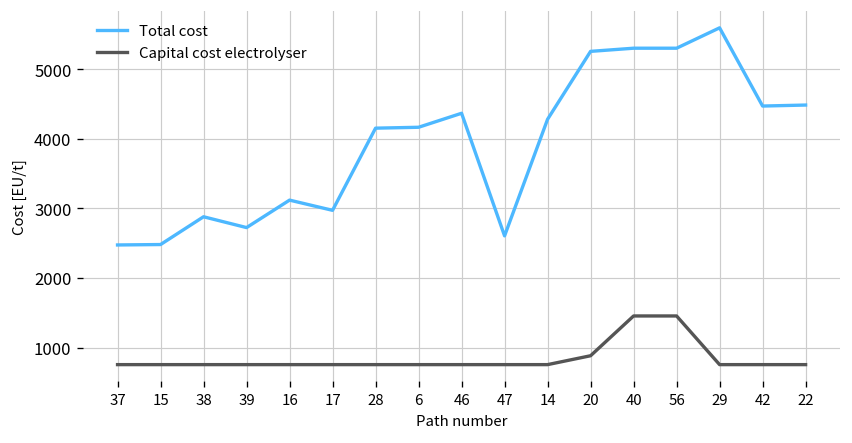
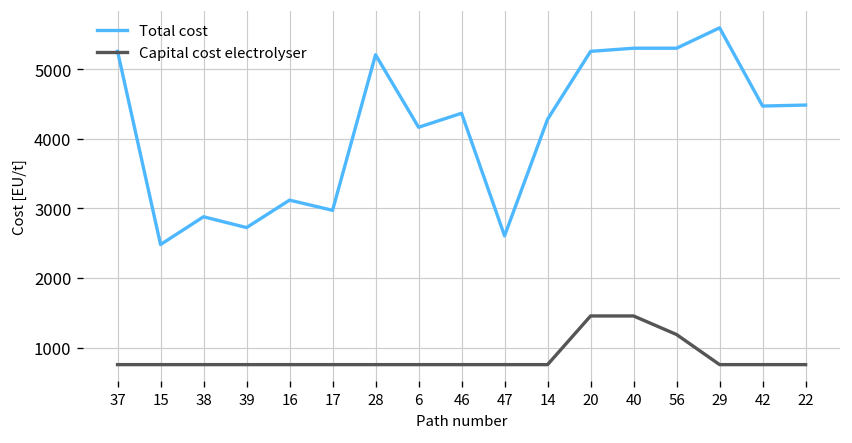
  {
    "Total cost": {
-     "37": 2500,
+     "37": 5300,
      "15": 2500,
      "38": 2900,
      "39": 2700,
      "16": 3100,
      "17": 3000,
-     "28": 4200,
+     "28": 5200,
      "6": 4200,
      "46": 4400,
      "47": 2600,
      "14": 4300,
      "20": 5300,
      "40": 5300,
      "56": 5300,
      "29": 5600,
      "42": 4500,
      "22": 4500
    },
    "Capital cost electrolyser": {
      "37": 800,
      "15": 800,
      "38": 800,
      "39": 800,
      "16": 800,
      "17": 800,
      "28": 800,
      "6": 800,
      "46": 800,
      "47": 800,
      "14": 800,
-     "20": 900,
+     "20": 1500,
      "40": 1500,
-     "56": 1500,
+     "56": 1200,
      "29": 800,
      "42": 800,
      "22": 800
    }
  }
